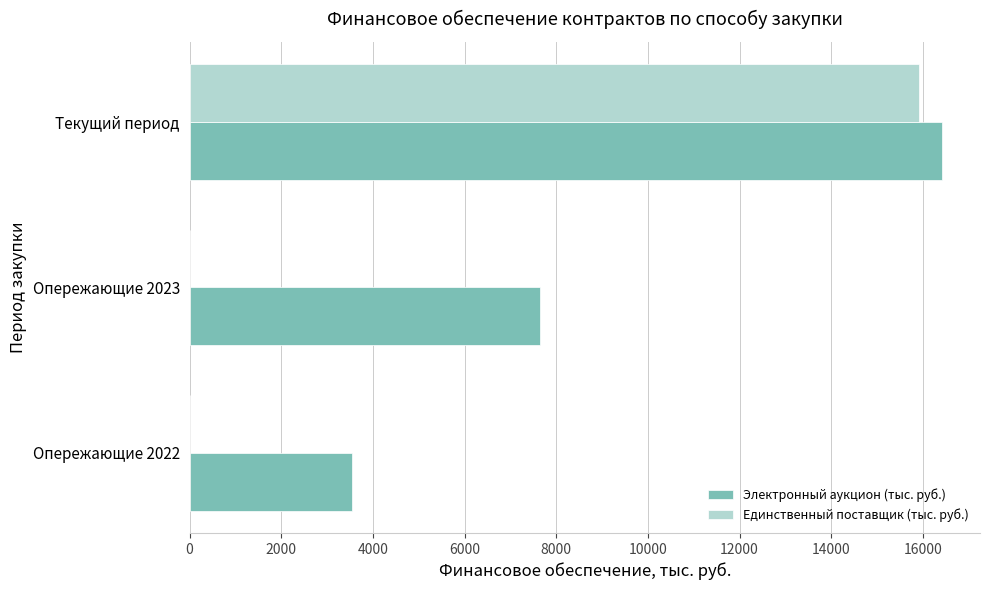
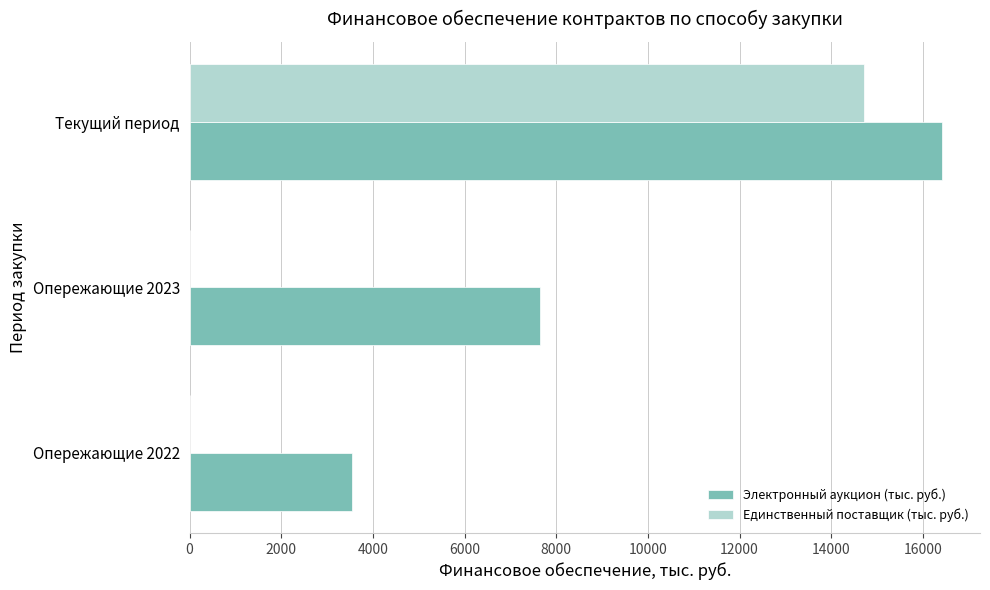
  {
    "Электронный аукцион (тыс. руб.)": {
      "Текущий период": 16400,
      "Опережающие 2023": 7600,
      "Опережающие 2022": 3500
    },
    "Единственный поставщик (тыс. руб.)": {
-     "Текущий период": 15900,
+     "Текущий период": 14700,
      "Опережающие 2023": 0,
      "Опережающие 2022": 0
    }
  }
